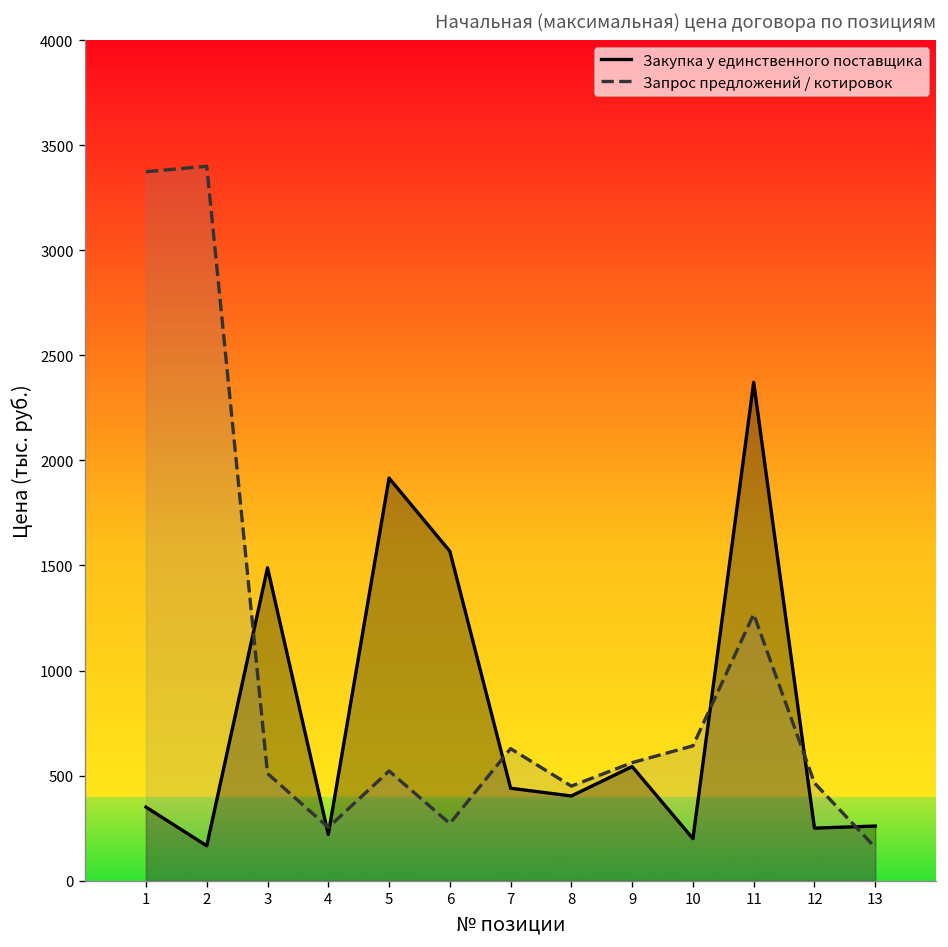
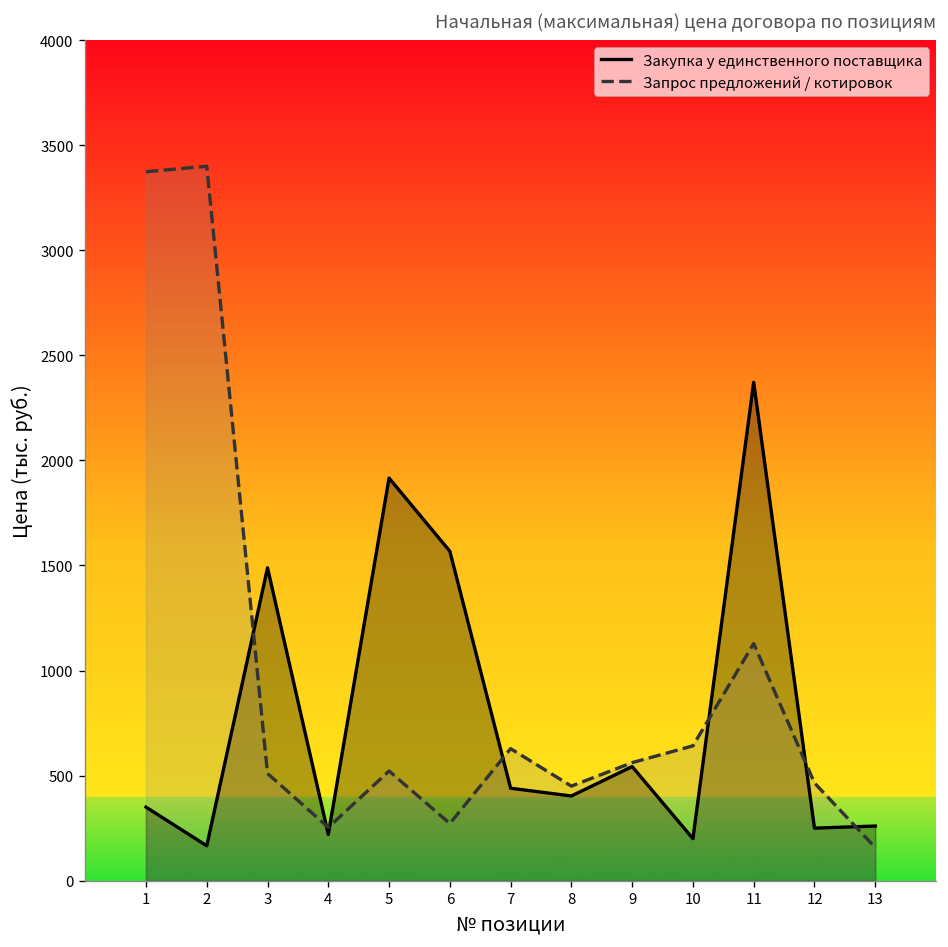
  {
    "Закупка у единственного поставщика": {
      "1": 350,
      "2": 170,
      "3": 1490,
      "4": 220,
      "5": 1920,
      "6": 1570,
      "7": 440,
      "8": 400,
      "9": 540,
      "10": 200,
      "11": 2370,
      "12": 250,
      "13": 260
    },
    "Запрос предложений / котировок": {
      "1": 3370,
      "2": 3400,
      "3": 510,
      "4": 250,
      "5": 520,
      "6": 270,
      "7": 630,
      "8": 450,
      "9": 560,
      "10": 640,
-     "11": 1270,
+     "11": 1130,
      "12": 470,
      "13": 160
    }
  }
